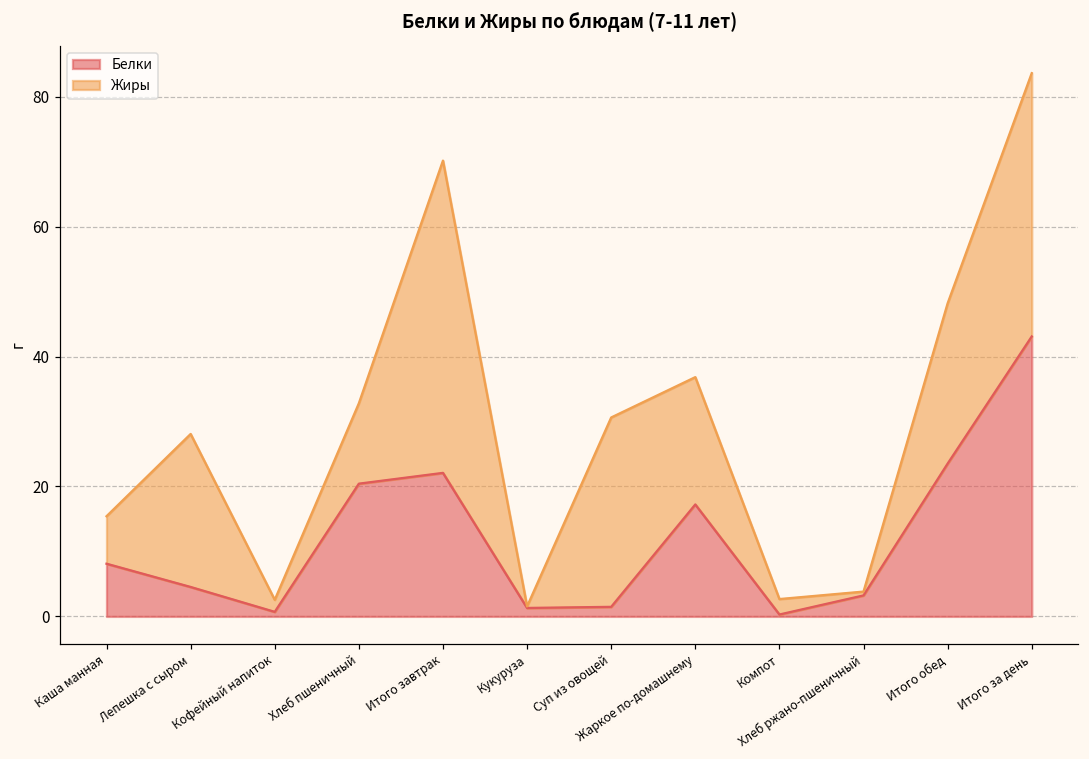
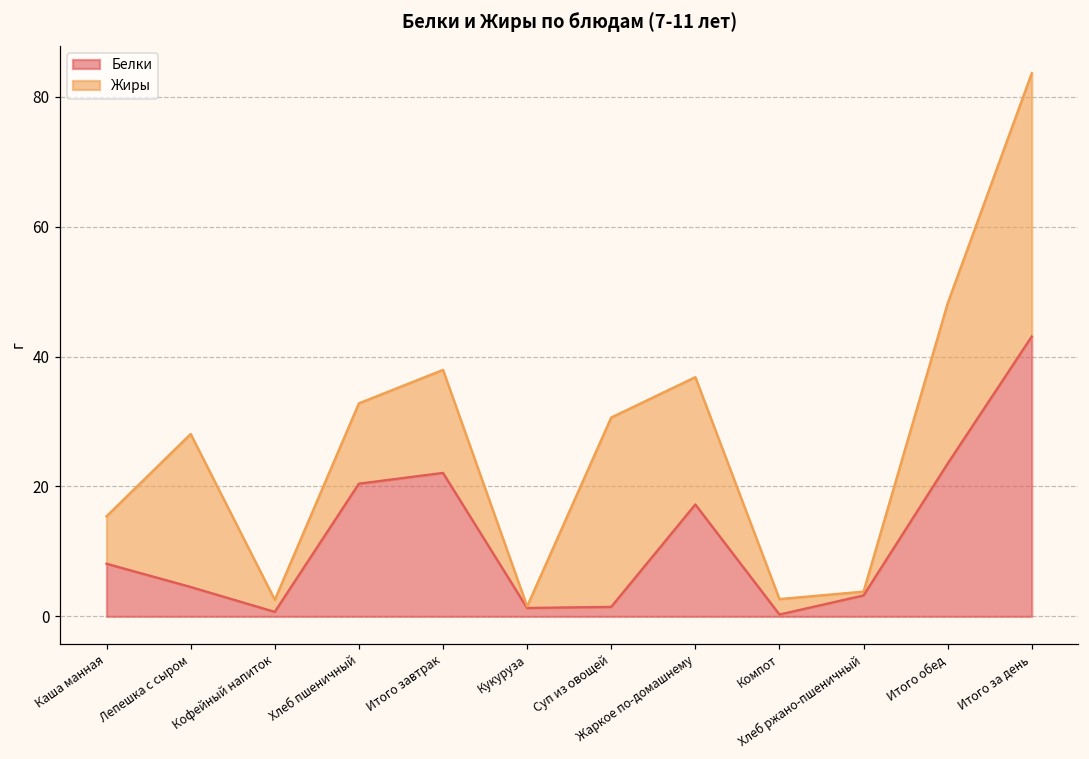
  {
    "Белки": {
      "Каша манная": 8,
      "Лепешка с сыром": 5,
      "Кофейный напиток": 1,
      "Хлеб пшеничный": 20,
      "Итого завтрак": 22,
      "Суп из овощей": 1,
      "Жаркое по-домашнему": 17,
      "Компот": 0,
      "Хлеб ржано-пшеничный": 3,
      "Итого обед": 24,
      "Итого за день": 43
    },
    "Жиры": {
      "Каша манная": 7,
      "Лепешка с сыром": 24,
      "Кофейный напиток": 2,
      "Хлеб пшеничный": 12,
-     "Итого завтрак": 48,
+     "Итого завтрак": 16,
      "Суп из овощей": 29,
      "Жаркое по-домашнему": 20,
      "Компот": 2,
      "Хлеб ржано-пшеничный": 1,
      "Итого обед": 25,
      "Итого за день": 41
    }
  }
